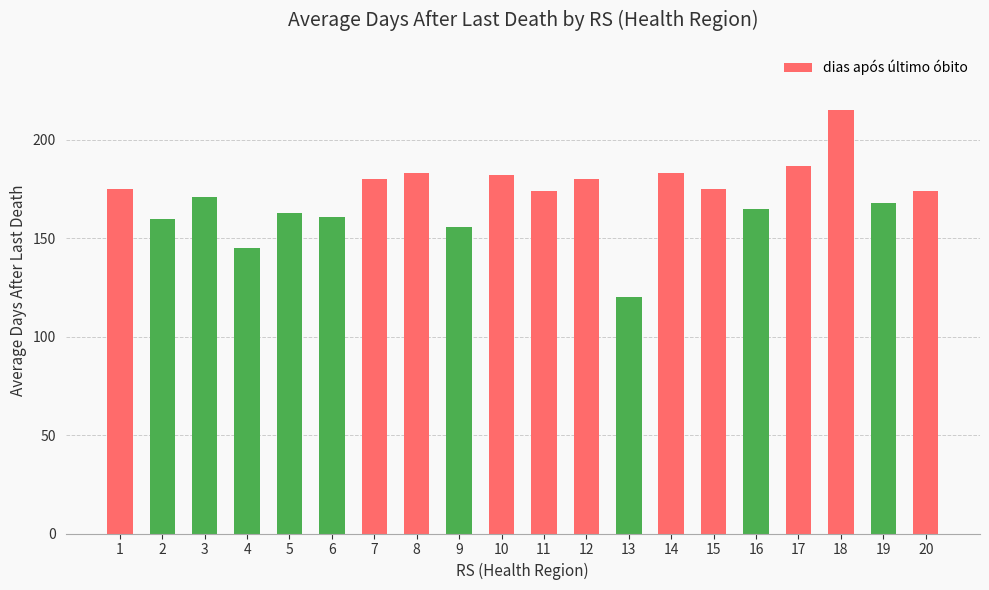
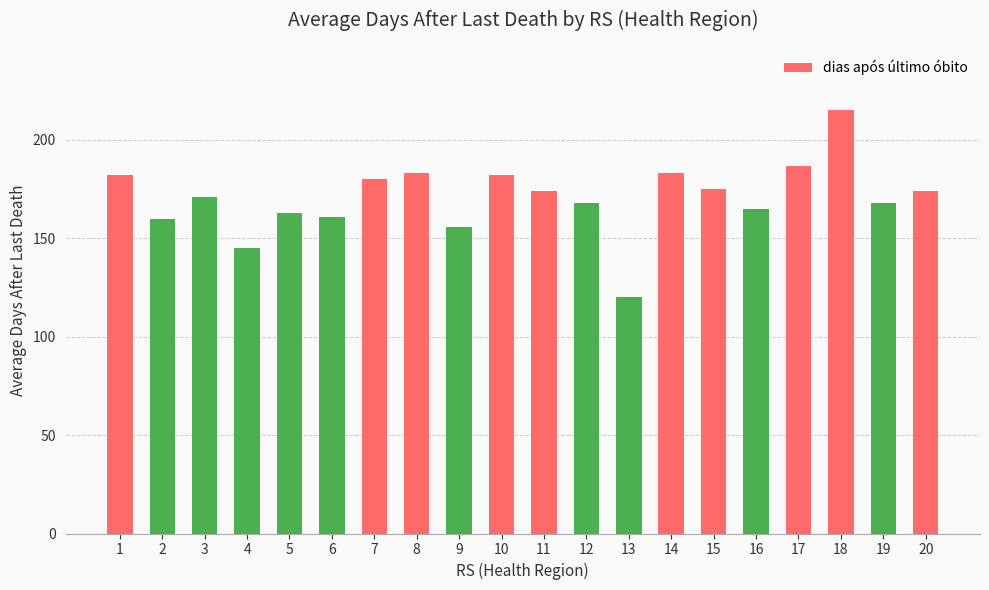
  {
-   "1": 175,
+   "1": 182,
    "2": 160,
    "3": 171,
    "4": 145,
    "5": 163,
    "6": 161,
    "7": 180,
    "8": 183,
    "9": 156,
    "10": 182,
    "11": 174,
-   "12": 180,
+   "12": 168,
    "13": 120,
    "14": 183,
    "15": 175,
    "16": 165,
    "17": 187,
    "18": 215,
    "19": 168,
    "20": 174
  }
